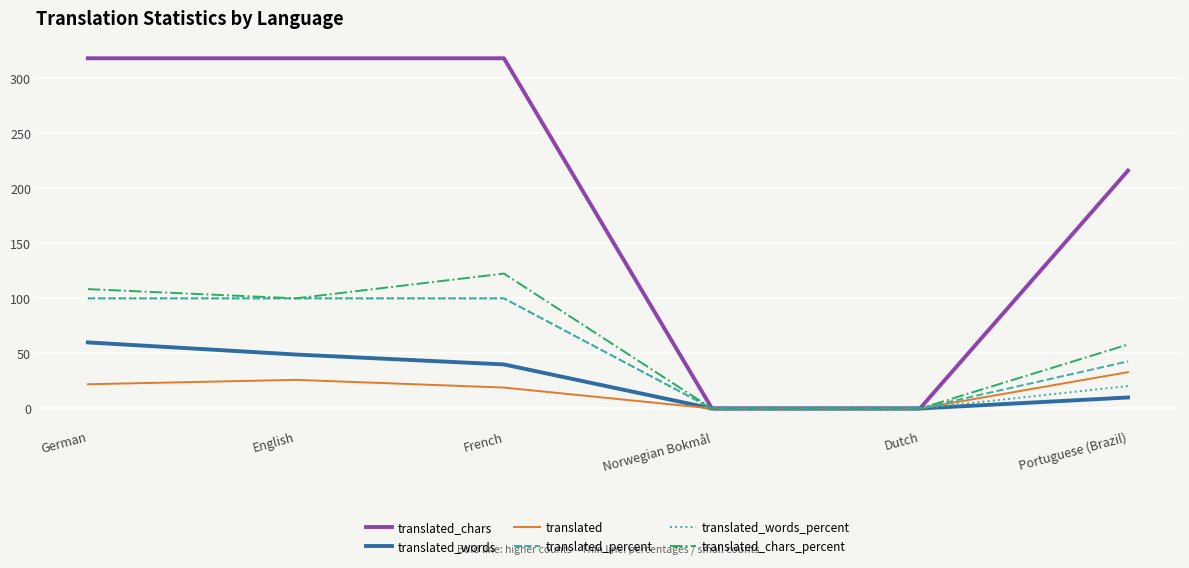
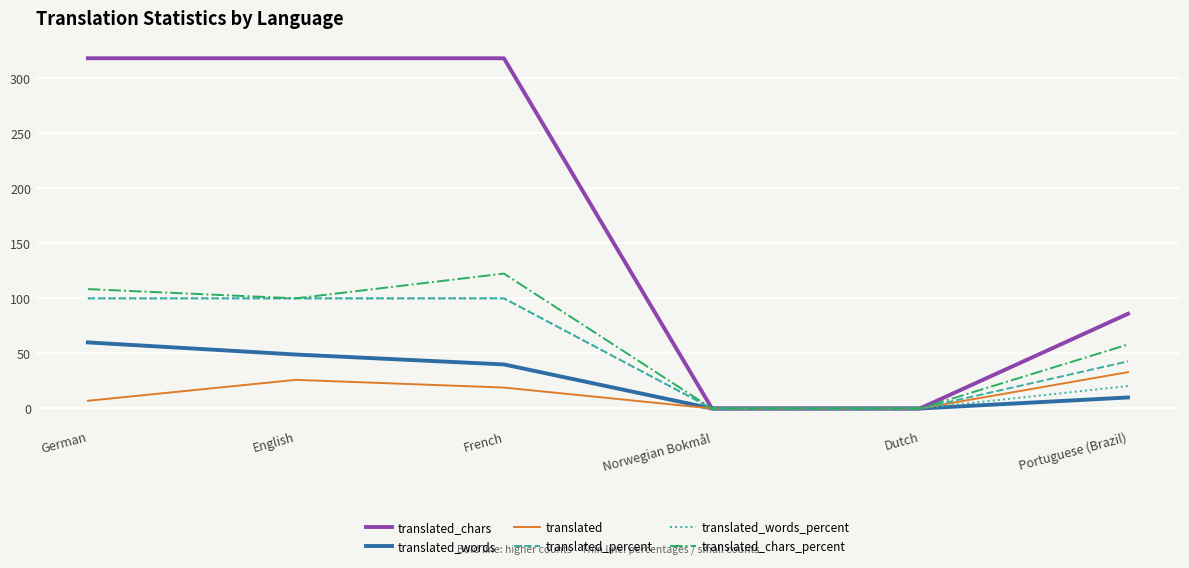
  {
    "translated_chars": {
      "German": 318,
      "English": 318,
      "French": 318,
-     "Portuguese (Brazil)": 216
+     "Portuguese (Brazil)": 86
    },
    "translated_words": {
      "German": 60,
      "English": 49,
      "French": 40,
      "Portuguese (Brazil)": 10
    },
    "translated": {
-     "German": 22,
+     "German": 7,
      "English": 26,
      "French": 19,
      "Portuguese (Brazil)": 33
    },
    "translated_chars_percent": {
      "German": 108,
      "French": 123,
      "Portuguese (Brazil)": 58
    }
  }
